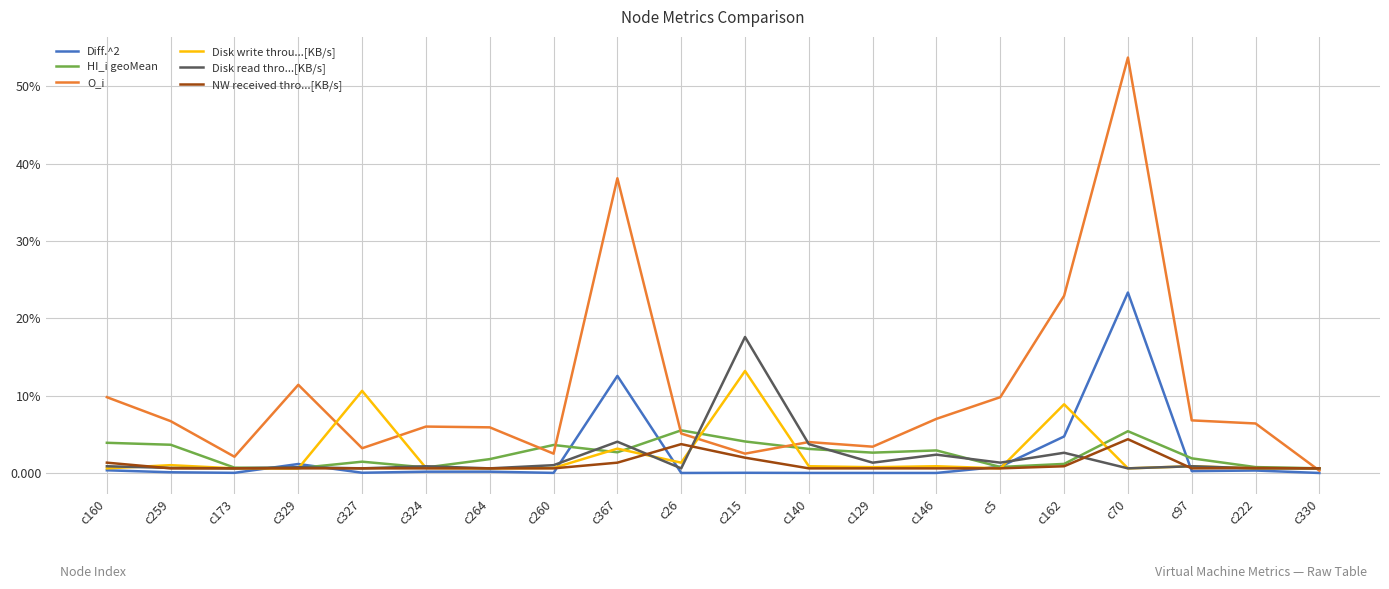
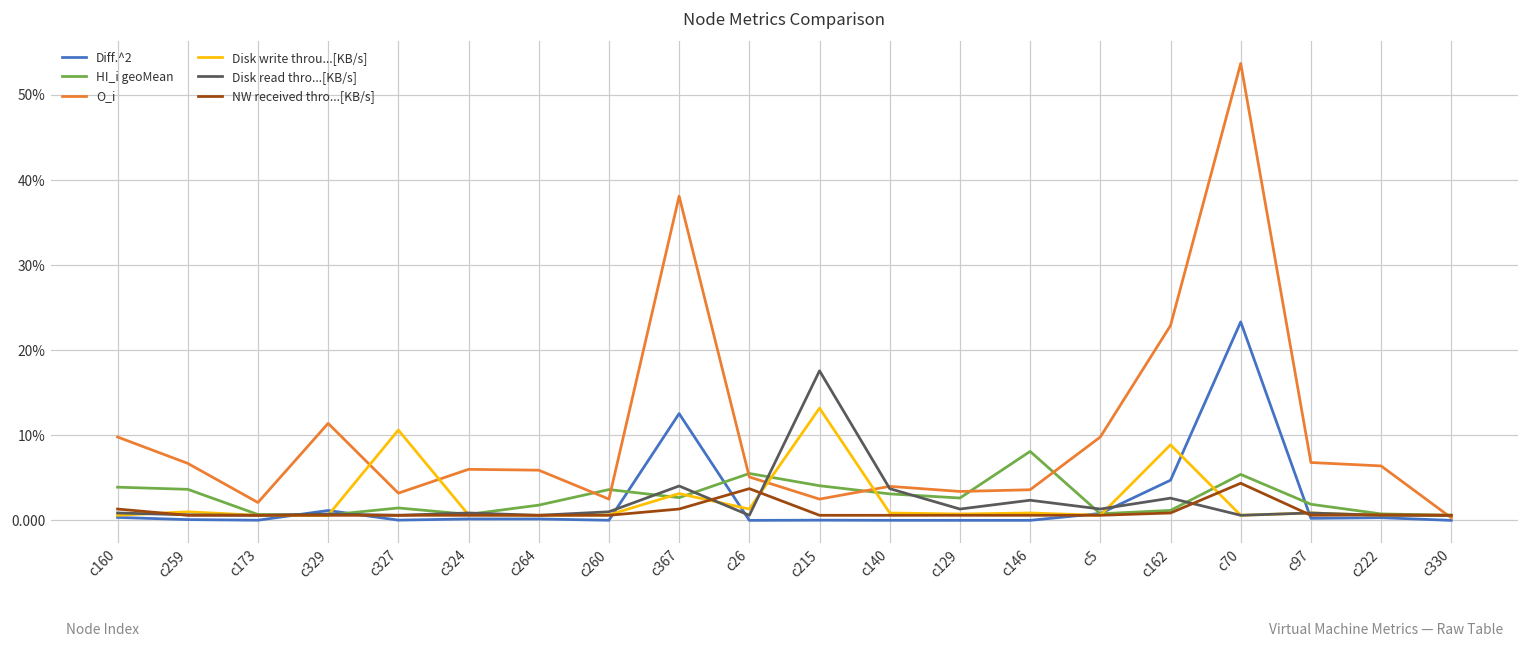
  {
    "Diff.^2": {
      "c259": "0%",
      "c173": "0%",
      "c329": "1%",
      "c327": "0%",
      "c324": "0%",
      "c264": "0%",
      "c260": "0%",
      "c367": "13%",
      "c26": "0%",
      "c215": "0%",
      "c140": "0%",
      "c129": "0%",
      "c146": "0%",
      "c162": "5%",
      "c70": "23%",
      "c97": "0%"
    },
    "HI_i geoMean": {
      "c160": "4%",
      "c259": "4%",
      "c327": "1%",
      "c264": "2%",
      "c260": "4%",
      "c367": "3%",
      "c26": "6%",
      "c215": "4%",
      "c140": "3%",
      "c129": "3%",
-     "c146": "3%",
+     "c146": "8%",
      "c70": "5%",
      "c97": "2%"
    },
    "O_i": {
      "c160": "10%",
      "c259": "7%",
      "c173": "2%",
      "c329": "11%",
      "c327": "3%",
      "c324": "6%",
      "c264": "6%",
      "c260": "3%",
      "c367": "38%",
      "c26": "5%",
      "c215": "3%",
      "c129": "3%",
-     "c146": "7%",
+     "c146": "4%",
      "c5": "10%",
      "c162": "23%",
      "c70": "54%",
      "c97": "7%",
      "c222": "6%"
    },
    "Disk write throu...[KB/s]": {
      "c259": "1%",
      "c327": "11%",
      "c367": "3%",
      "c26": "1%",
      "c215": "13%",
      "c162": "9%"
    },
    "Disk read thro...[KB/s]": {
      "c260": "1%",
      "c367": "4%",
      "c26": "1%",
      "c215": "18%",
      "c129": "1%",
      "c146": "2%",
      "c5": "1%",
      "c162": "3%"
    },
    "NW received thro...[KB/s]": {
      "c160": "1%",
      "c367": "1%",
      "c26": "4%",
-     "c215": "2%",
+     "c215": "1%",
      "c70": "4%"
    }
  }
